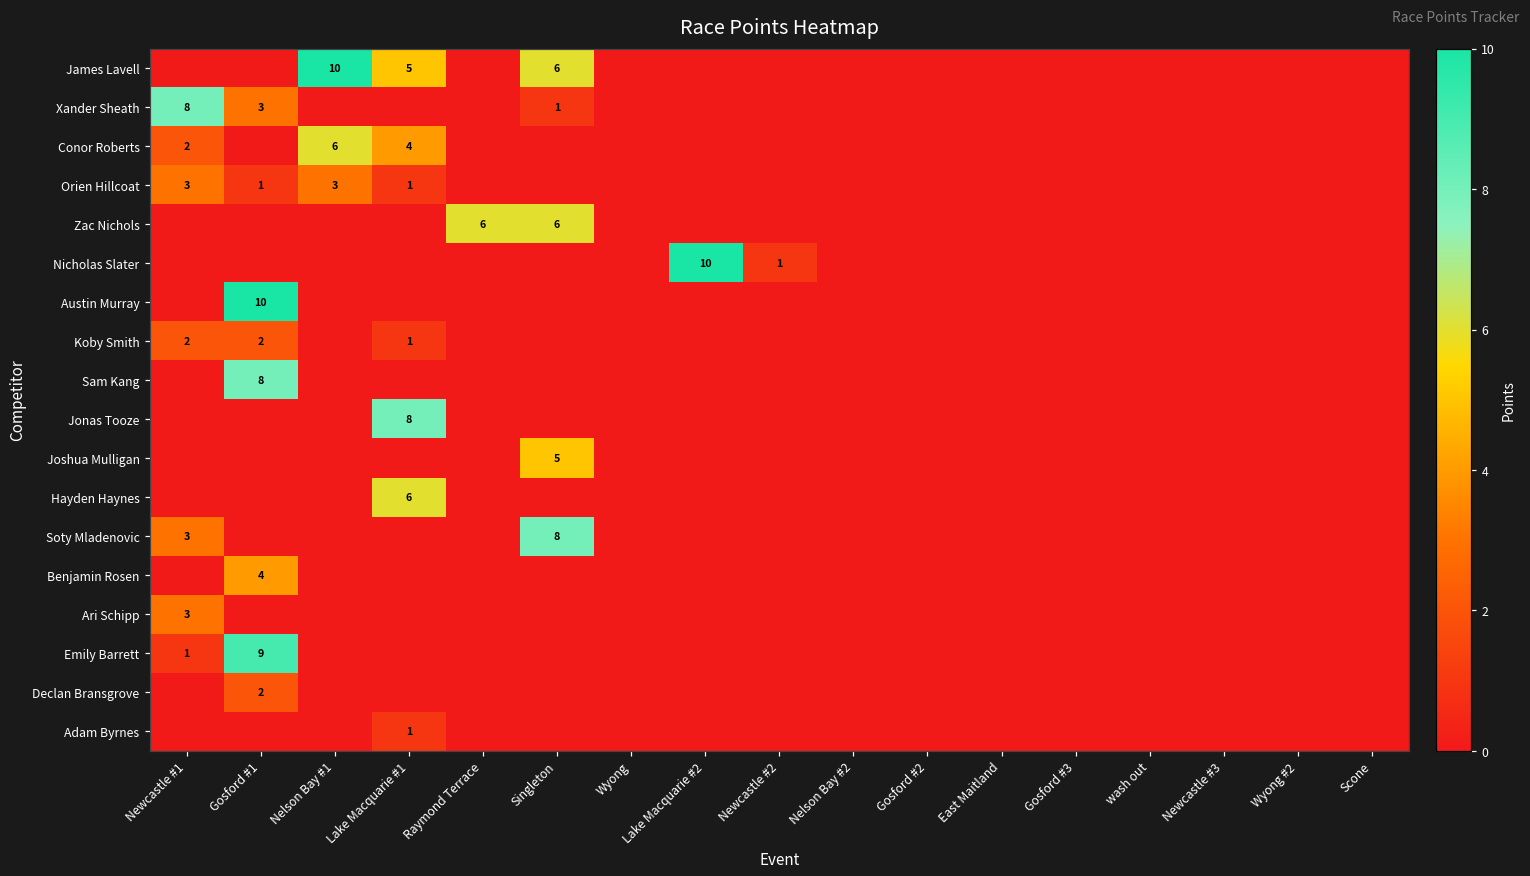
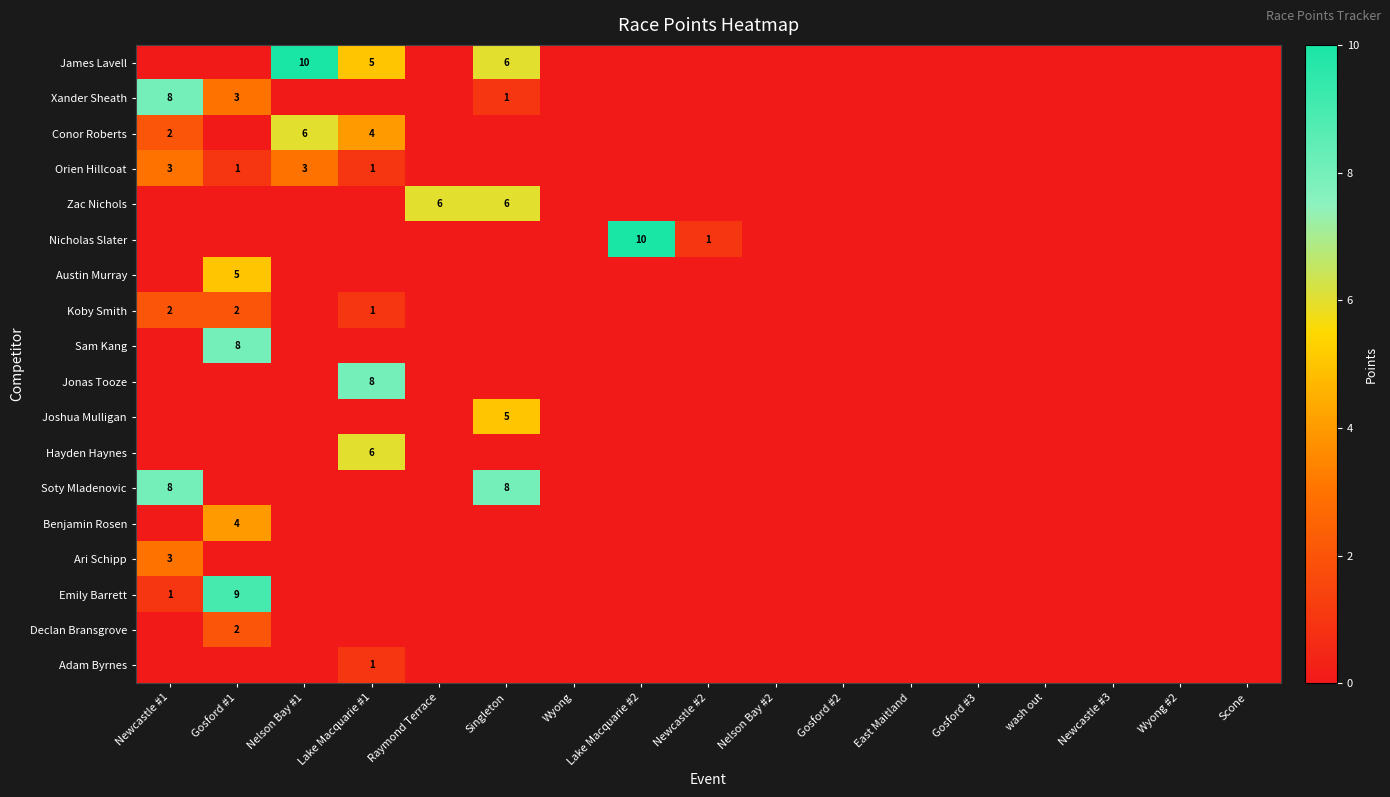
  {
    "James Lavell": {
      "Nelson Bay #1": 10,
      "Lake Macquarie #1": 5,
      "Singleton": 6
    },
    "Xander Sheath": {
      "Newcastle #1": 8,
      "Gosford #1": 3,
      "Singleton": 1
    },
    "Conor Roberts": {
      "Newcastle #1": 2,
      "Nelson Bay #1": 6,
      "Lake Macquarie #1": 4
    },
    "Orien Hillcoat": {
      "Newcastle #1": 3,
      "Gosford #1": 1,
      "Nelson Bay #1": 3,
      "Lake Macquarie #1": 1
    },
    "Zac Nichols": {
      "Raymond Terrace": 6,
      "Singleton": 6
    },
    "Nicholas Slater": {
      "Lake Macquarie #2": 10,
      "Newcastle #2": 1
    },
    "Austin Murray": {
-     "Gosford #1": 10
+     "Gosford #1": 5
    },
    "Koby Smith": {
      "Newcastle #1": 2,
      "Gosford #1": 2,
      "Lake Macquarie #1": 1
    },
    "Sam Kang": {
      "Gosford #1": 8
    },
    "Jonas Tooze": {
      "Lake Macquarie #1": 8
    },
    "Joshua Mulligan": {
      "Singleton": 5
    },
    "Hayden Haynes": {
      "Lake Macquarie #1": 6
    },
    "Soty Mladenovic": {
-     "Newcastle #1": 3,
+     "Newcastle #1": 8,
      "Singleton": 8
    },
    "Benjamin Rosen": {
      "Gosford #1": 4
    },
    "Ari Schipp": {
      "Newcastle #1": 3
    },
    "Emily Barrett": {
      "Newcastle #1": 1,
      "Gosford #1": 9
    },
    "Declan Bransgrove": {
      "Gosford #1": 2
    },
    "Adam Byrnes": {
      "Lake Macquarie #1": 1
    }
  }
